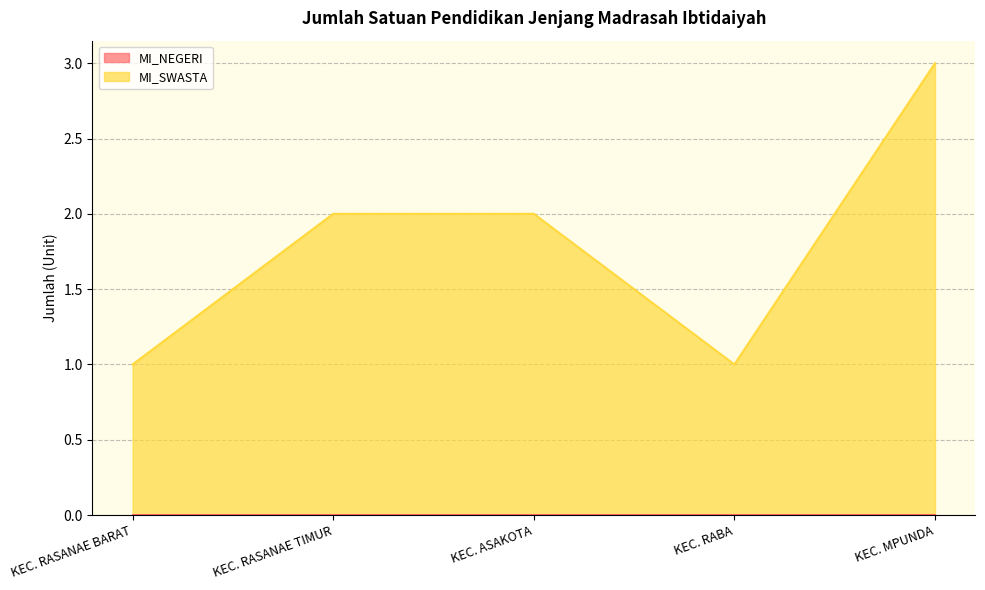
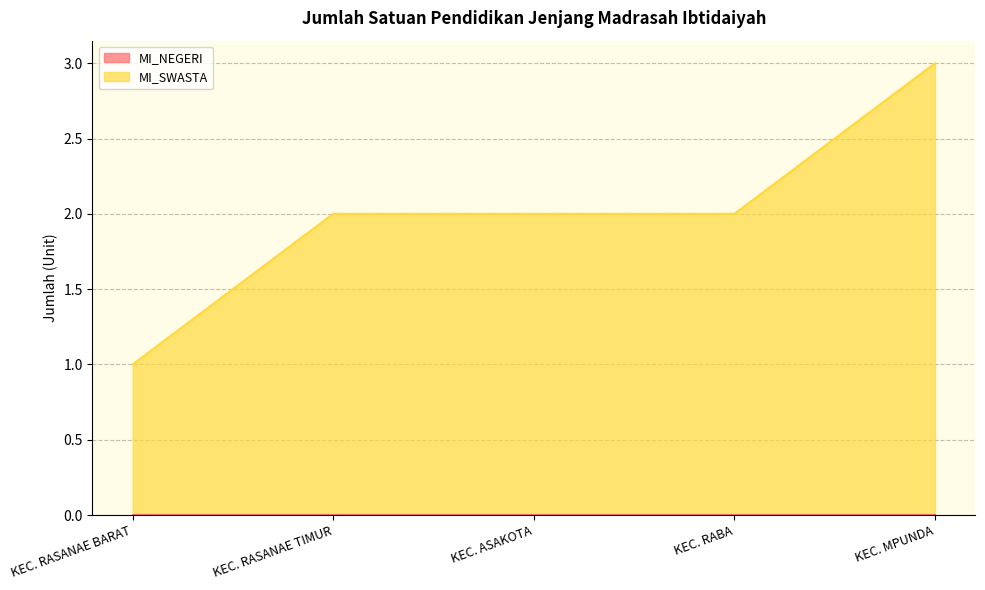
  {
    "MI_NEGERI": {
      "KEC. RASANAE BARAT": 0,
      "KEC. RASANAE TIMUR": 0,
      "KEC. ASAKOTA": 0,
      "KEC. RABA": 0,
      "KEC. MPUNDA": 0
    },
    "MI_SWASTA": {
      "KEC. RASANAE BARAT": 1,
      "KEC. RASANAE TIMUR": 2,
      "KEC. ASAKOTA": 2,
-     "KEC. RABA": 1,
+     "KEC. RABA": 2,
      "KEC. MPUNDA": 3
    }
  }
